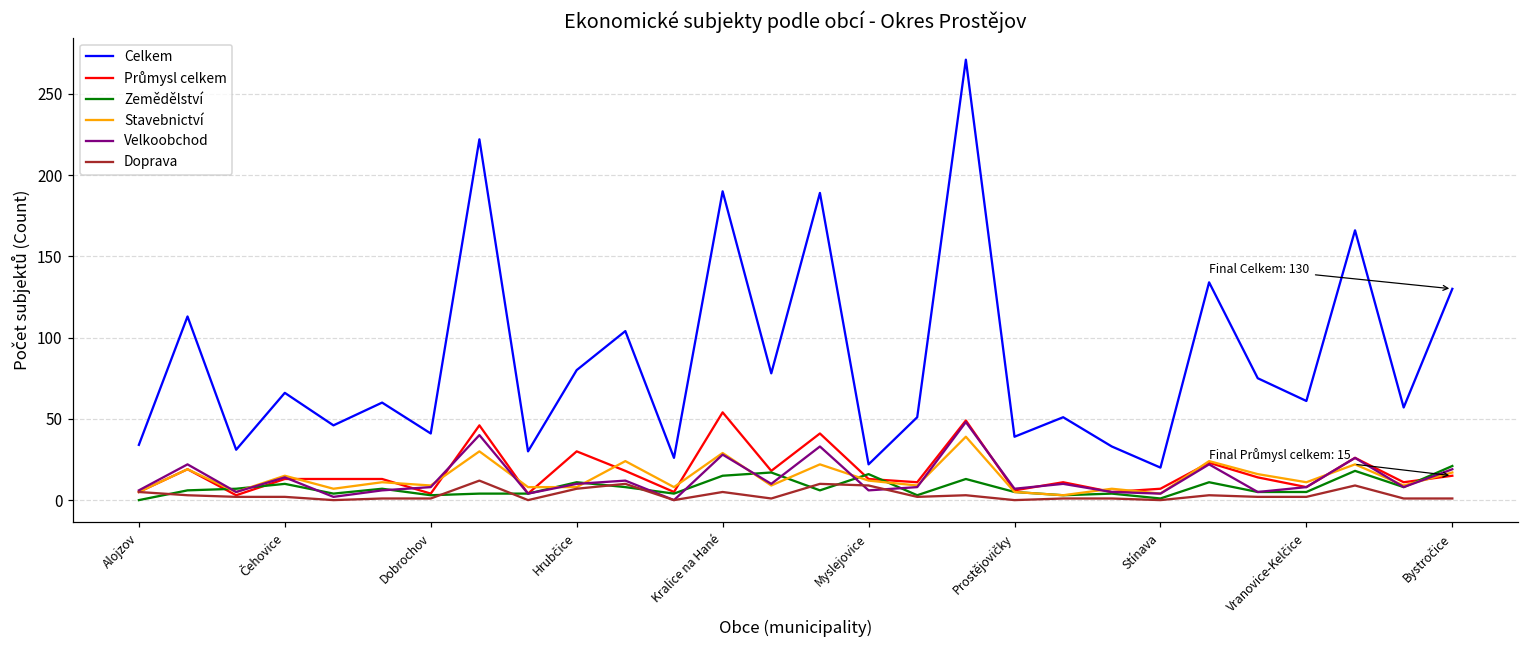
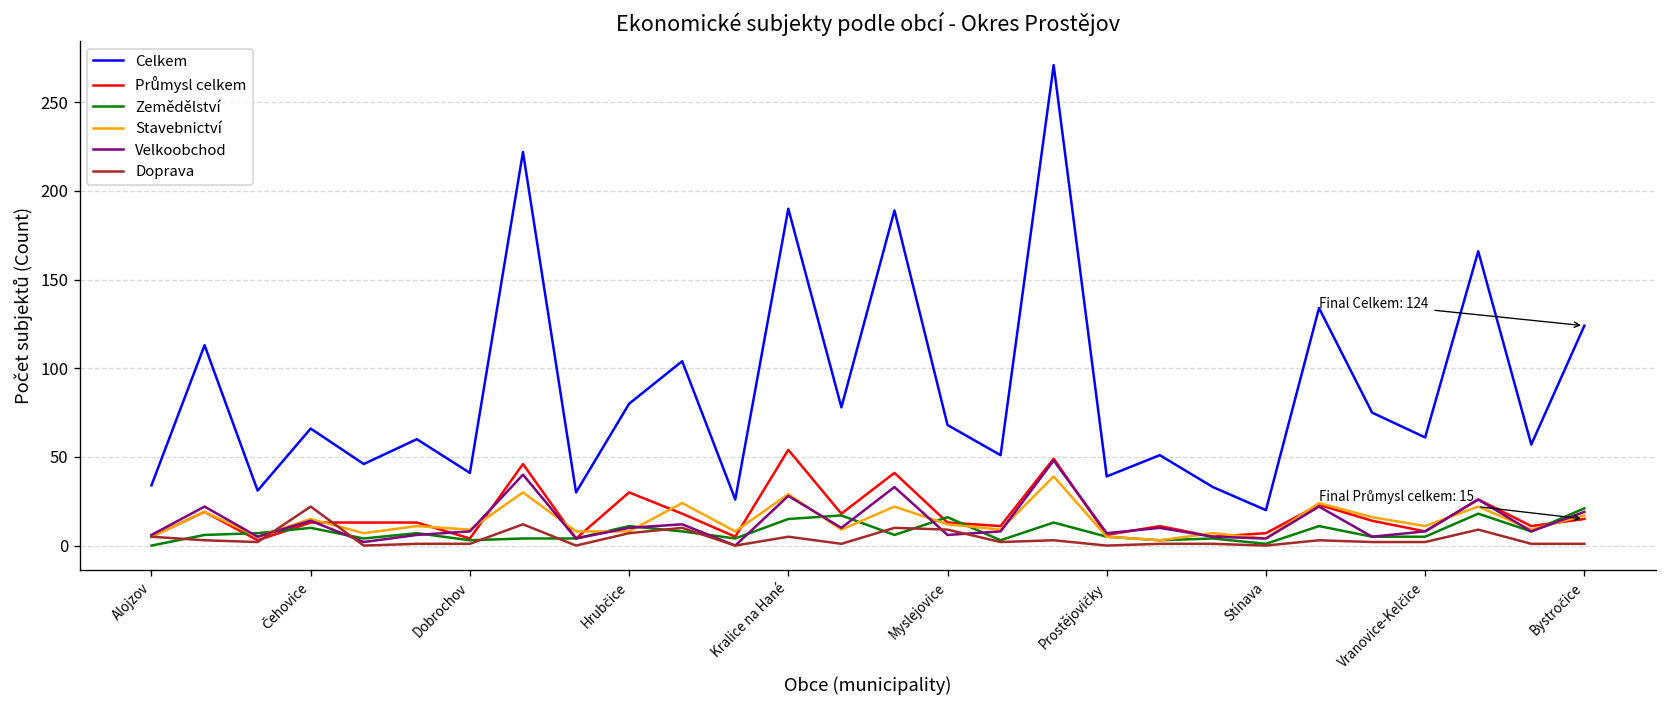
  {
    "Celkem": {
-     "Myslejovice": 22,
-     "Bystročice": 130
+     "Myslejovice": 68,
+     "Bystročice": 124
    },
    "Průmysl celkem": {
      "Hrubčice": 30,
      "Kralice na Hané": 54,
      "Stínava": 7,
      "Bystročice": 15
    },
    "Zemědělství": {
      "Alojzov": 0,
      "Čehovice": 10,
      "Kralice na Hané": 15,
      "Myslejovice": 16,
      "Vranovice-Kelčice": 5,
      "Bystročice": 21
    },
    "Stavebnictví": {
      "Vranovice-Kelčice": 11,
      "Bystročice": 17
    },
    "Velkoobchod": {
      "Myslejovice": 6,
      "Bystročice": 19
    },
    "Doprava": {
-     "Čehovice": 2,
+     "Čehovice": 22,
      "Dobrochov": 1,
      "Kralice na Hané": 5,
      "Myslejovice": 9,
      "Prostějovičky": 0,
      "Vranovice-Kelčice": 2,
      "Bystročice": 1
    }
  }
